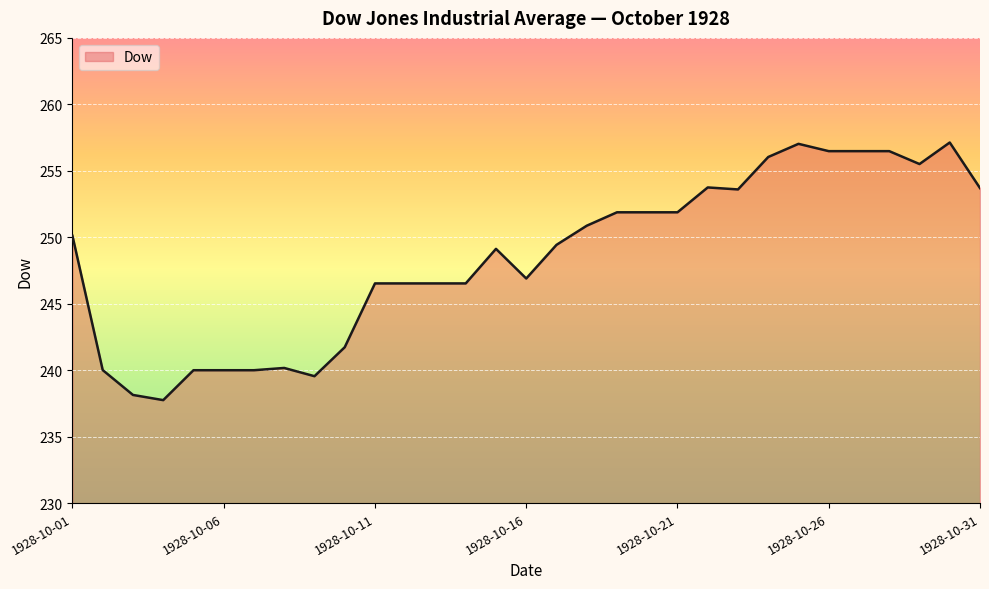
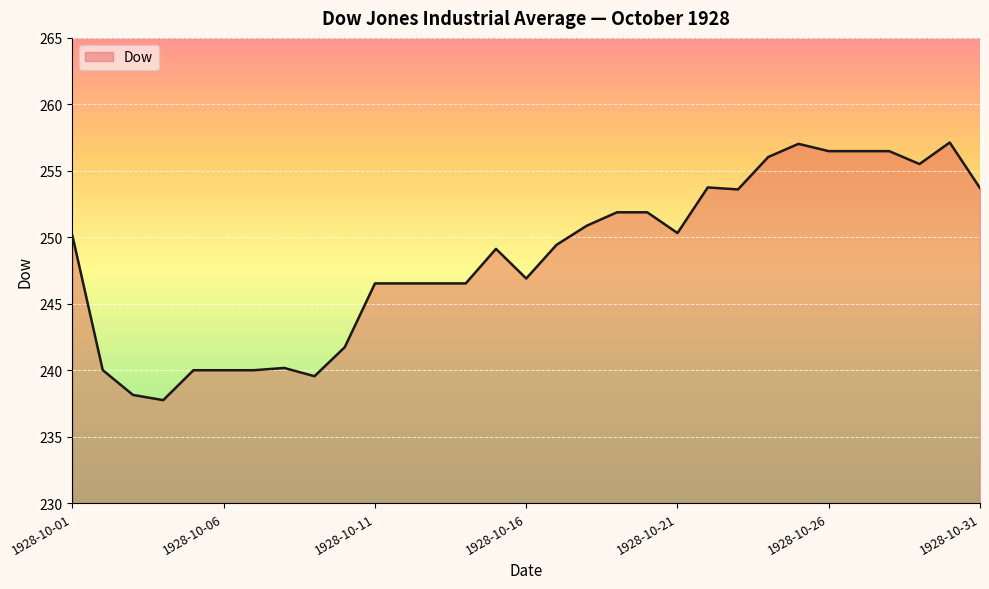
  {
    "1928-10-01": 250.1,
    "1928-10-06": 240.0,
    "1928-10-11": 246.5,
    "1928-10-16": 246.9,
-   "1928-10-21": 251.9,
+   "1928-10-21": 250.3,
    "1928-10-26": 256.5,
    "1928-10-31": 253.7
  }
